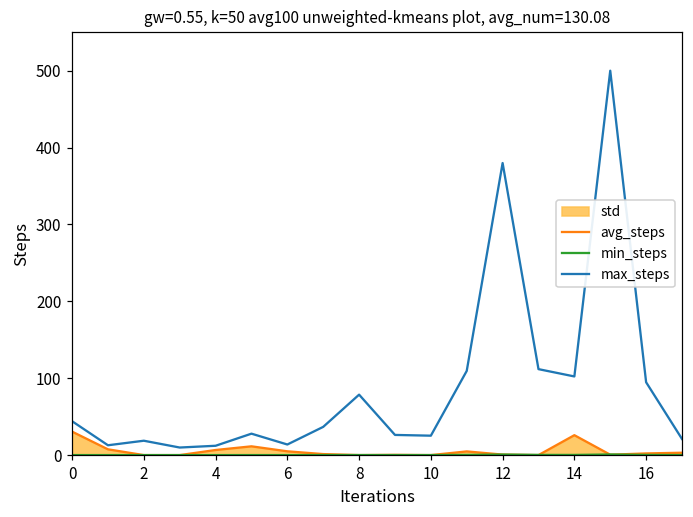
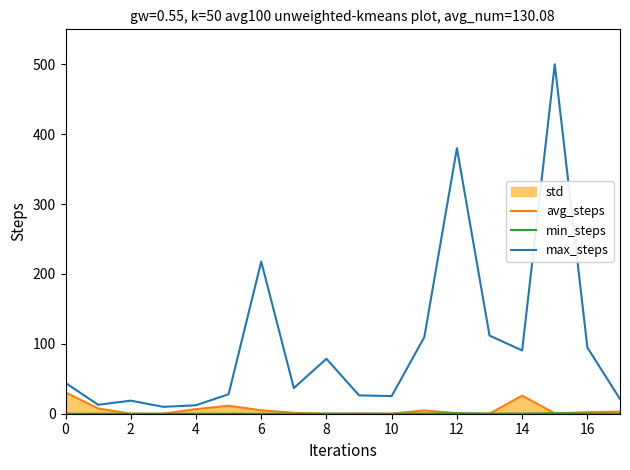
  {
    "std": {
      "0": 30,
      "4": 10,
      "6": 0,
      "14": 30
    },
    "min_steps": {
      "0": 0,
      "4": 0,
      "6": 0,
      "14": 0
    },
    "max_steps": {
      "0": 40,
      "2": 20,
      "4": 10,
-     "6": 10,
+     "6": 220,
      "8": 80,
      "10": 30,
      "12": 380,
-     "14": 100,
+     "14": 90,
      "16": 90
    }
  }
